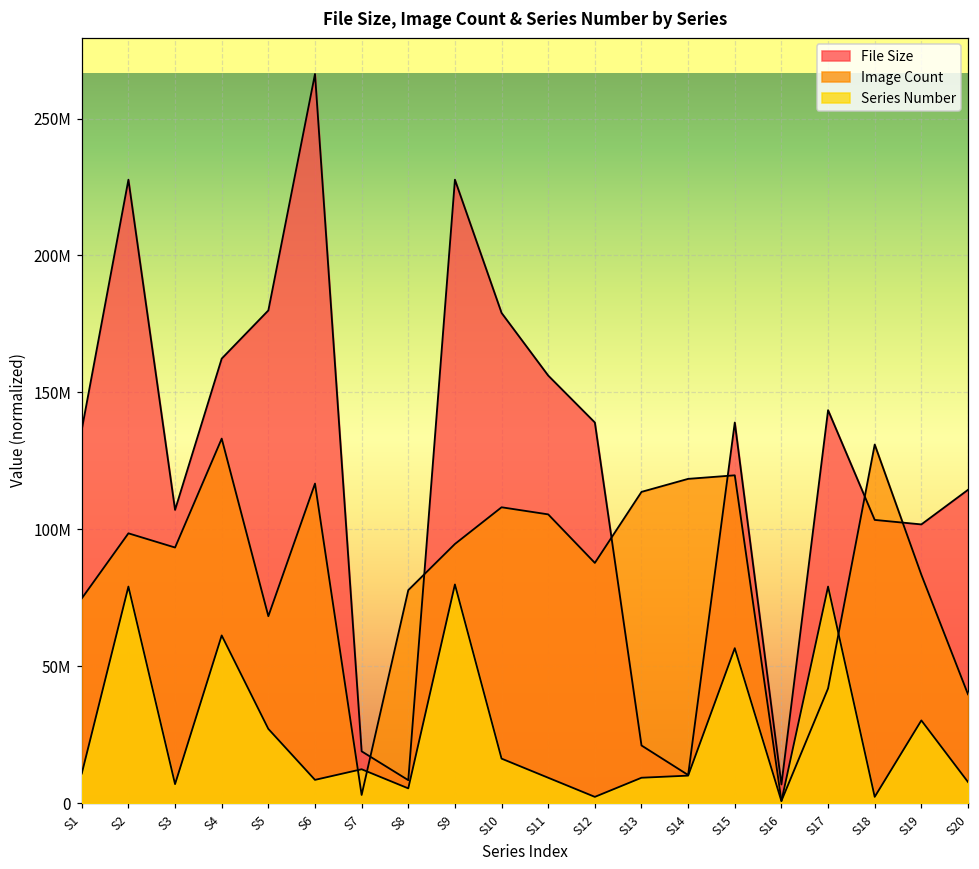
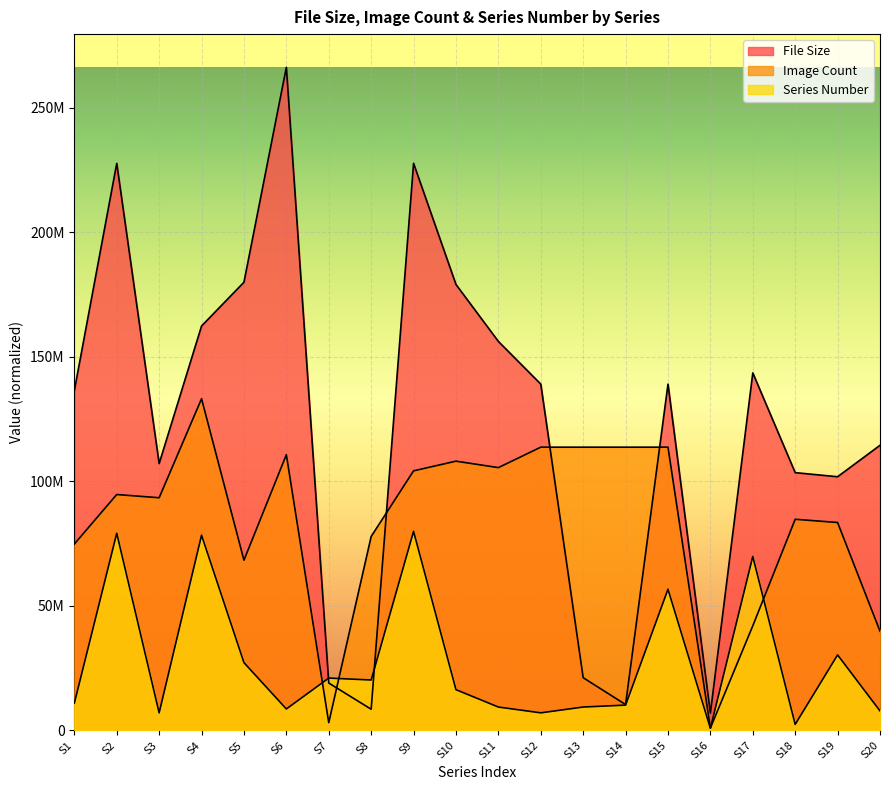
  {
    "File Size": {
      "S1": 136000000,
      "S2": 228000000,
      "S3": 107000000,
      "S4": 162000000,
      "S5": 180000000,
      "S6": 266000000,
      "S7": 19000000,
      "S8": 8000000,
      "S9": 228000000,
      "S10": 179000000,
      "S11": 156000000,
      "S12": 139000000,
      "S13": 21000000,
      "S15": 139000000,
      "S16": 7000000,
      "S17": 144000000,
      "S18": 103000000,
      "S19": 102000000,
      "S20": 114000000
    },
    "Image Count": {
      "S1": 75000000,
-     "S2": 99000000,
+     "S2": 95000000,
      "S3": 93000000,
      "S4": 133000000,
      "S5": 68000000,
-     "S6": 117000000,
+     "S6": 111000000,
      "S7": 3000000,
      "S8": 78000000,
-     "S9": 95000000,
+     "S9": 104000000,
      "S10": 108000000,
      "S11": 105000000,
-     "S12": 88000000,
+     "S12": 114000000,
      "S13": 114000000,
-     "S14": 118000000,
-     "S15": 120000000,
+     "S14": 114000000,
+     "S15": 114000000,
      "S17": 42000000,
-     "S18": 131000000,
+     "S18": 85000000,
      "S19": 83000000,
      "S20": 40000000
    },
    "Series Number": {
      "S1": 11000000,
      "S2": 79000000,
      "S3": 7000000,
-     "S4": 61000000,
+     "S4": 78000000,
      "S5": 27000000,
      "S6": 9000000,
-     "S7": 12000000,
-     "S8": 5000000,
+     "S7": 21000000,
+     "S8": 20000000,
      "S9": 80000000,
      "S10": 16000000,
      "S11": 9000000,
-     "S12": 2000000,
+     "S12": 7000000,
      "S13": 9000000,
      "S15": 57000000,
-     "S17": 79000000,
+     "S17": 70000000,
      "S18": 2000000,
      "S19": 30000000,
      "S20": 8000000
    }
  }
